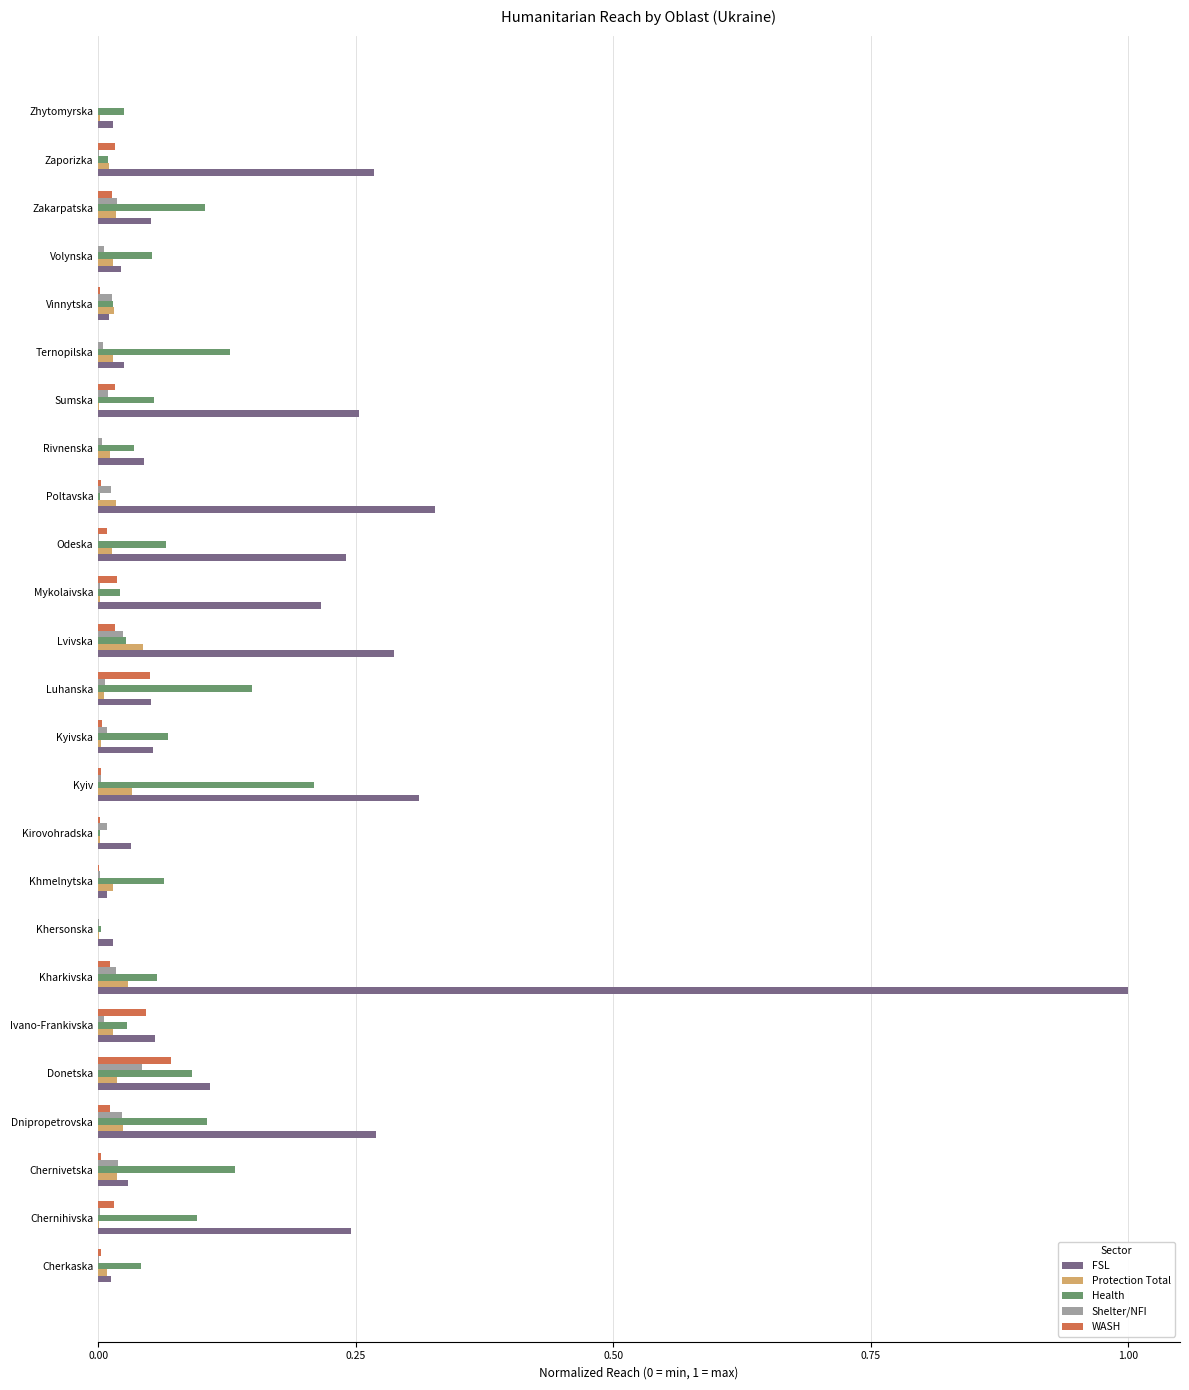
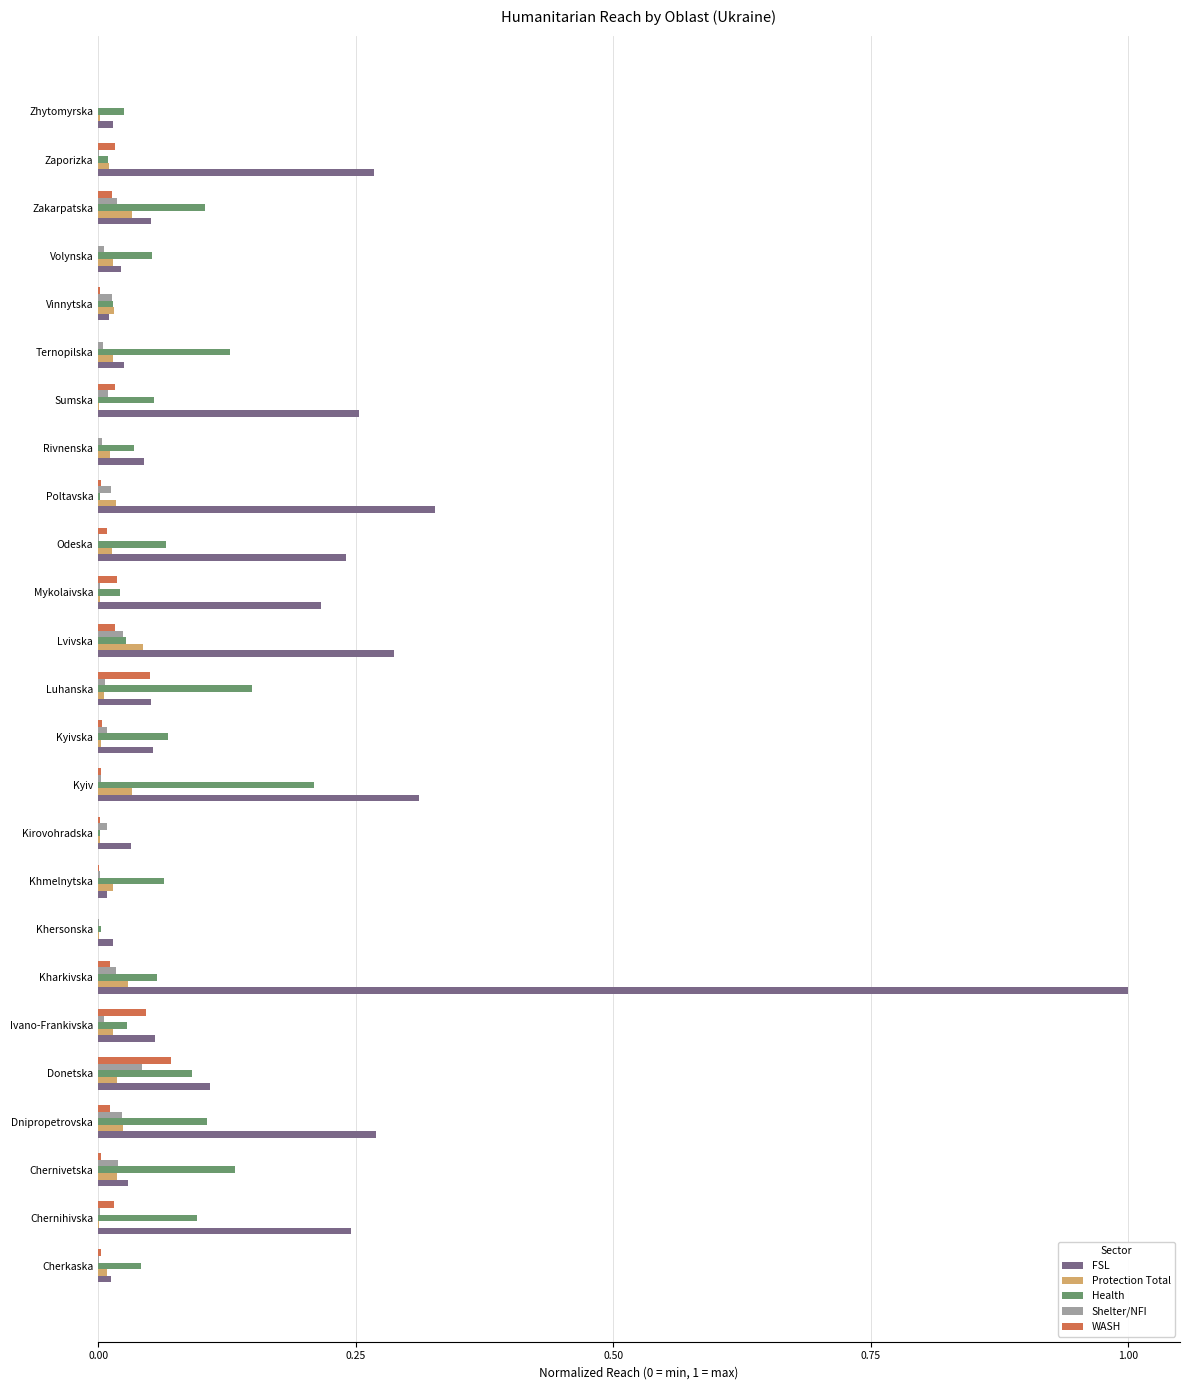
  {
    "Protection Total": {
      "Zaporizka": 0.010,
-     "Zakarpatska": 0.017,
+     "Zakarpatska": 0.033,
      "Volynska": 0.015,
      "Vinnytska": 0.015,
      "Ternopilska": 0.014,
      "Rivnenska": 0.012,
      "Poltavska": 0.018,
      "Odeska": 0.014,
      "Lvivska": 0.043,
      "Luhanska": 0.005,
      "Kyivska": 0.003,
      "Kyiv": 0.033,
      "Khmelnytska": 0.014,
      "Kharkivska": 0.029,
      "Ivano-Frankivska": 0.014,
      "Donetska": 0.019,
      "Dnipropetrovska": 0.024,
      "Chernivetska": 0.018,
      "Cherkaska": 0.009
    },
    "Shelter/NFI": {
      "Zakarpatska": 0.018,
      "Volynska": 0.005,
      "Vinnytska": 0.013,
      "Ternopilska": 0.005,
      "Sumska": 0.009,
      "Rivnenska": 0.004,
      "Poltavska": 0.012,
      "Lvivska": 0.024,
      "Luhanska": 0.007,
      "Kyivska": 0.008,
      "Kyiv": 0.003,
      "Kirovohradska": 0.008,
      "Kharkivska": 0.017,
      "Ivano-Frankivska": 0.005,
      "Donetska": 0.043,
      "Dnipropetrovska": 0.023,
      "Chernivetska": 0.020
    },
    "WASH": {
      "Zaporizka": 0.016,
      "Zakarpatska": 0.013,
      "Sumska": 0.017,
      "Poltavska": 0.003,
      "Odeska": 0.008,
      "Mykolaivska": 0.018,
      "Lvivska": 0.017,
      "Luhanska": 0.051,
      "Kyivska": 0.004,
      "Kyiv": 0.002,
      "Kharkivska": 0.012,
      "Ivano-Frankivska": 0.046,
      "Donetska": 0.071,
      "Dnipropetrovska": 0.011,
      "Chernivetska": 0.003,
      "Chernihivska": 0.015
    }
  }
